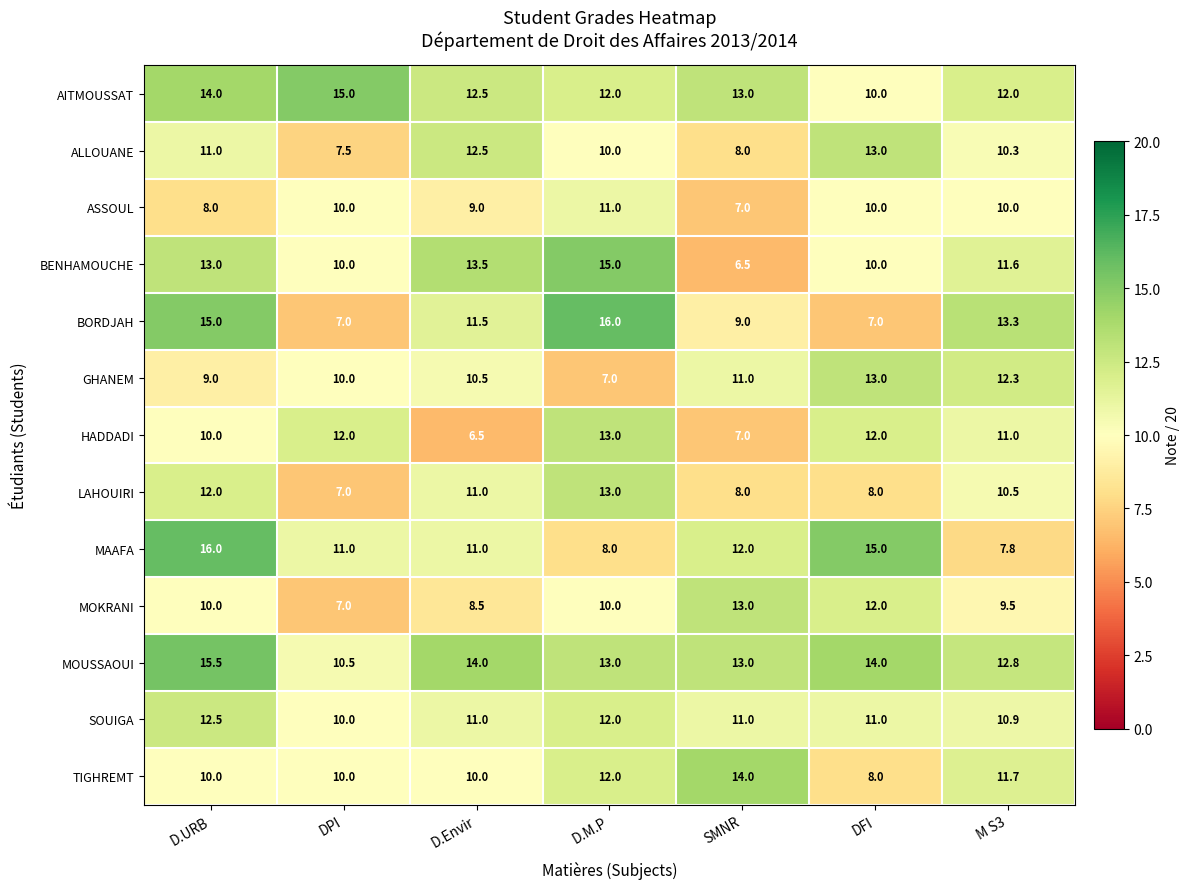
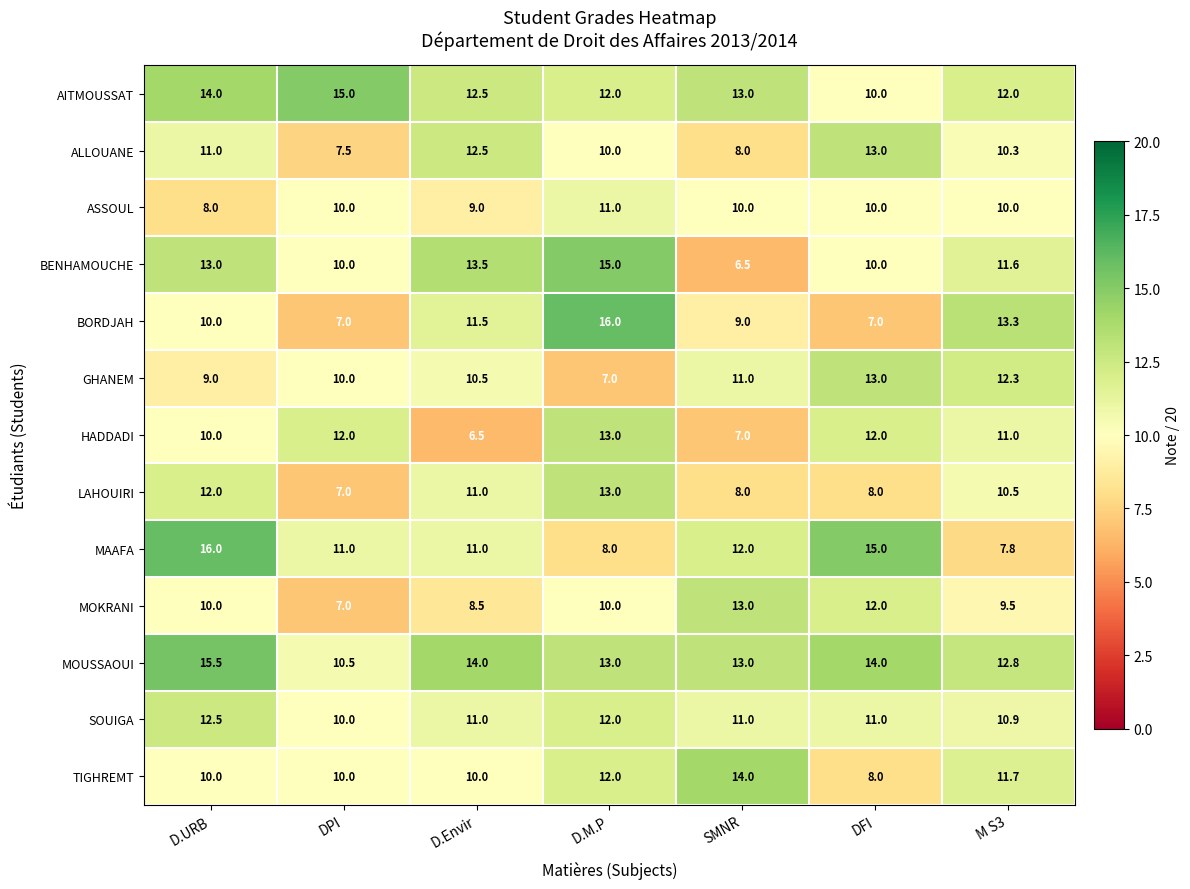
  {
    "AITMOUSSAT": {
      "D.URB": 14.0,
      "DPI": 15.0,
      "D.Envir": 12.5,
      "D.M.P": 12.0,
      "SMNR": 13.0,
      "DFI": 10.0,
      "M S3": 12.0
    },
    "ALLOUANE": {
      "D.URB": 11.0,
      "DPI": 7.5,
      "D.Envir": 12.5,
      "D.M.P": 10.0,
      "SMNR": 8.0,
      "DFI": 13.0,
      "M S3": 10.3
    },
    "ASSOUL": {
      "D.URB": 8.0,
      "DPI": 10.0,
      "D.Envir": 9.0,
      "D.M.P": 11.0,
-     "SMNR": 7.0,
+     "SMNR": 10.0,
      "DFI": 10.0,
      "M S3": 10.0
    },
    "BENHAMOUCHE": {
      "D.URB": 13.0,
      "DPI": 10.0,
      "D.Envir": 13.5,
      "D.M.P": 15.0,
      "SMNR": 6.5,
      "DFI": 10.0,
      "M S3": 11.6
    },
    "BORDJAH": {
-     "D.URB": 15.0,
+     "D.URB": 10.0,
      "DPI": 7.0,
      "D.Envir": 11.5,
      "D.M.P": 16.0,
      "SMNR": 9.0,
      "DFI": 7.0,
      "M S3": 13.3
    },
    "GHANEM": {
      "D.URB": 9.0,
      "DPI": 10.0,
      "D.Envir": 10.5,
      "D.M.P": 7.0,
      "SMNR": 11.0,
      "DFI": 13.0,
      "M S3": 12.3
    },
    "HADDADI": {
      "D.URB": 10.0,
      "DPI": 12.0,
      "D.Envir": 6.5,
      "D.M.P": 13.0,
      "SMNR": 7.0,
      "DFI": 12.0,
      "M S3": 11.0
    },
    "LAHOUIRI": {
      "D.URB": 12.0,
      "DPI": 7.0,
      "D.Envir": 11.0,
      "D.M.P": 13.0,
      "SMNR": 8.0,
      "DFI": 8.0,
      "M S3": 10.5
    },
    "MAAFA": {
      "D.URB": 16.0,
      "DPI": 11.0,
      "D.Envir": 11.0,
      "D.M.P": 8.0,
      "SMNR": 12.0,
      "DFI": 15.0,
      "M S3": 7.8
    },
    "MOKRANI": {
      "D.URB": 10.0,
      "DPI": 7.0,
      "D.Envir": 8.5,
      "D.M.P": 10.0,
      "SMNR": 13.0,
      "DFI": 12.0,
      "M S3": 9.5
    },
    "MOUSSAOUI": {
      "D.URB": 15.5,
      "DPI": 10.5,
      "D.Envir": 14.0,
      "D.M.P": 13.0,
      "SMNR": 13.0,
      "DFI": 14.0,
      "M S3": 12.8
    },
    "SOUIGA": {
      "D.URB": 12.5,
      "DPI": 10.0,
      "D.Envir": 11.0,
      "D.M.P": 12.0,
      "SMNR": 11.0,
      "DFI": 11.0,
      "M S3": 10.9
    },
    "TIGHREMT": {
      "D.URB": 10.0,
      "DPI": 10.0,
      "D.Envir": 10.0,
      "D.M.P": 12.0,
      "SMNR": 14.0,
      "DFI": 8.0,
      "M S3": 11.7
    }
  }
